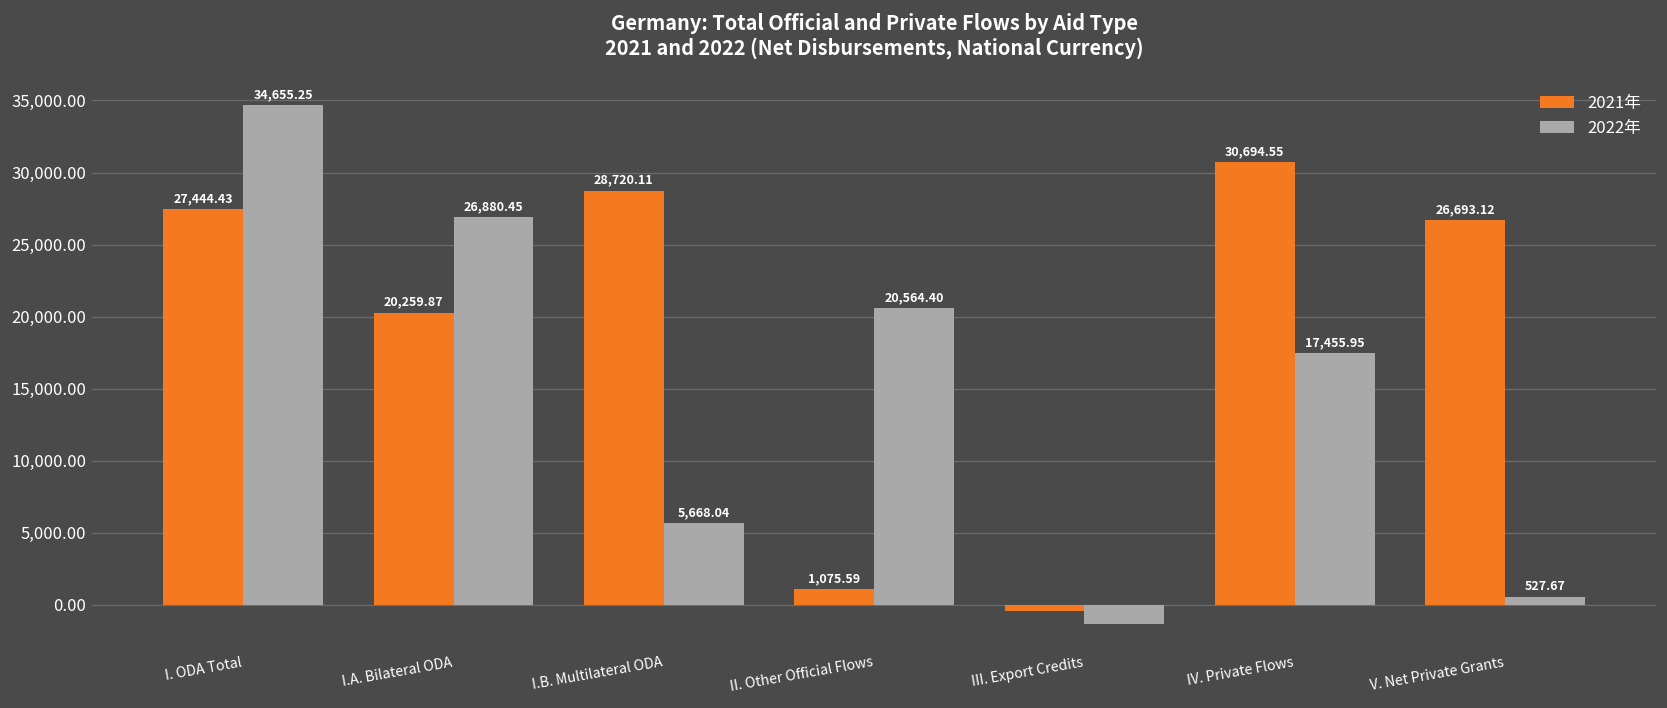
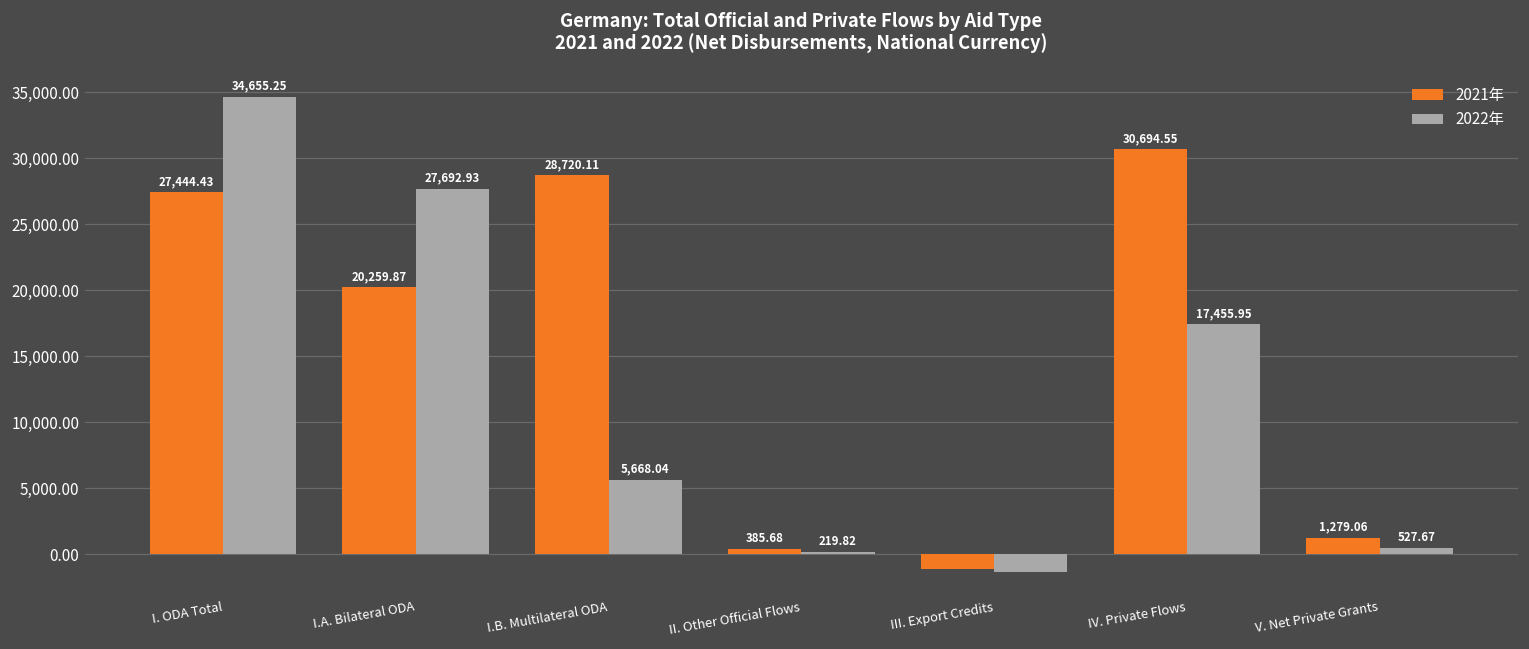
  {
    "2021年": {
      "I. ODA Total": "27,444.43",
      "I.A. Bilateral ODA": "20,259.87",
      "I.B. Multilateral ODA": "28,720.11",
-     "II. Other Official Flows": "1,075.59",
-     "III. Export Credits": "-400",
+     "II. Other Official Flows": "385.68",
+     "III. Export Credits": "-1,100",
      "IV. Private Flows": "30,694.55",
-     "V. Net Private Grants": "26,693.12"
+     "V. Net Private Grants": "1,279.06"
    },
    "2022年": {
      "I. ODA Total": "34,655.25",
-     "I.A. Bilateral ODA": "26,880.45",
+     "I.A. Bilateral ODA": "27,692.93",
      "I.B. Multilateral ODA": "5,668.04",
-     "II. Other Official Flows": "20,564.40",
+     "II. Other Official Flows": "219.82",
      "IV. Private Flows": "17,455.95",
      "V. Net Private Grants": "527.67"
    }
  }
